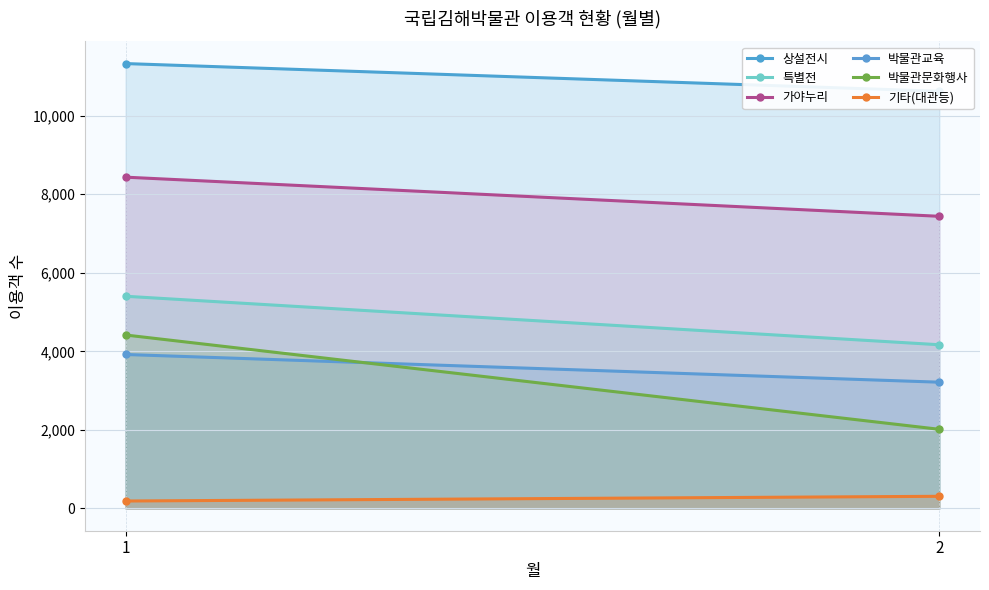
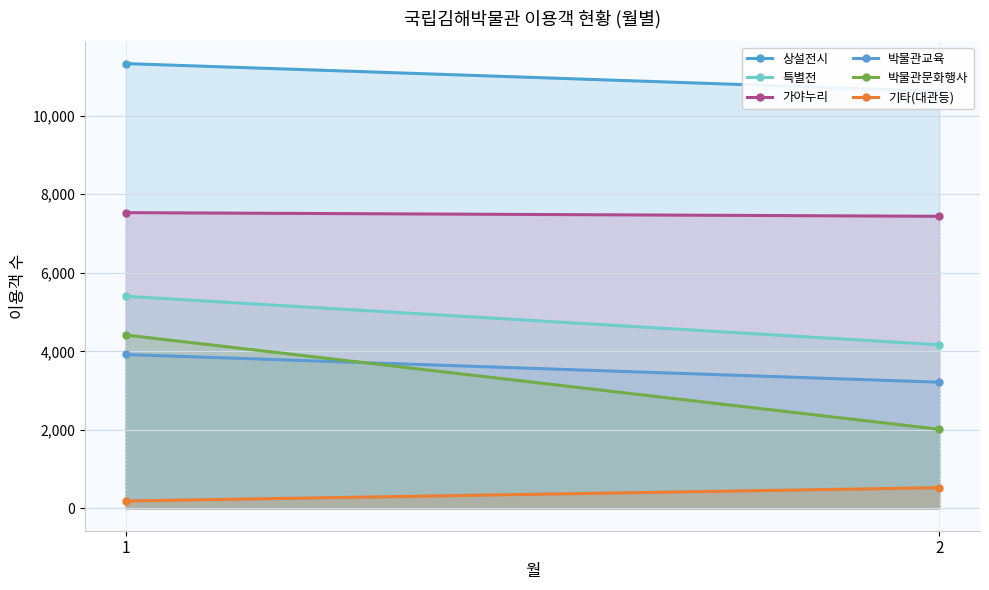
  {
    "가야누리": {
-     "1": "8,400",
+     "1": "7,500",
      "2": "7,400"
    },
    "박물관문화행사": {
      "1": "4,400",
      "2": "2,000"
    },
    "기타(대관등)": {
      "1": "200",
-     "2": "300"
+     "2": "500"
    }
  }
